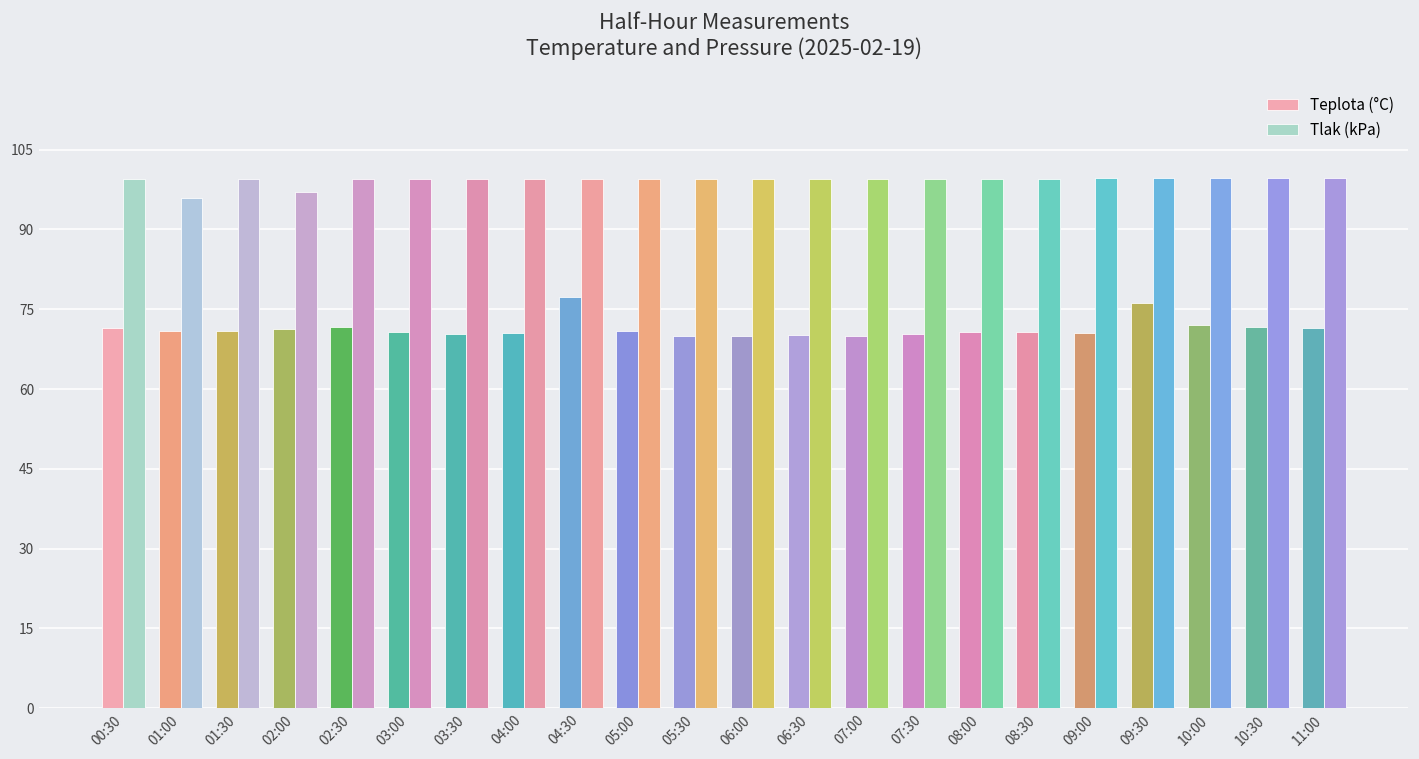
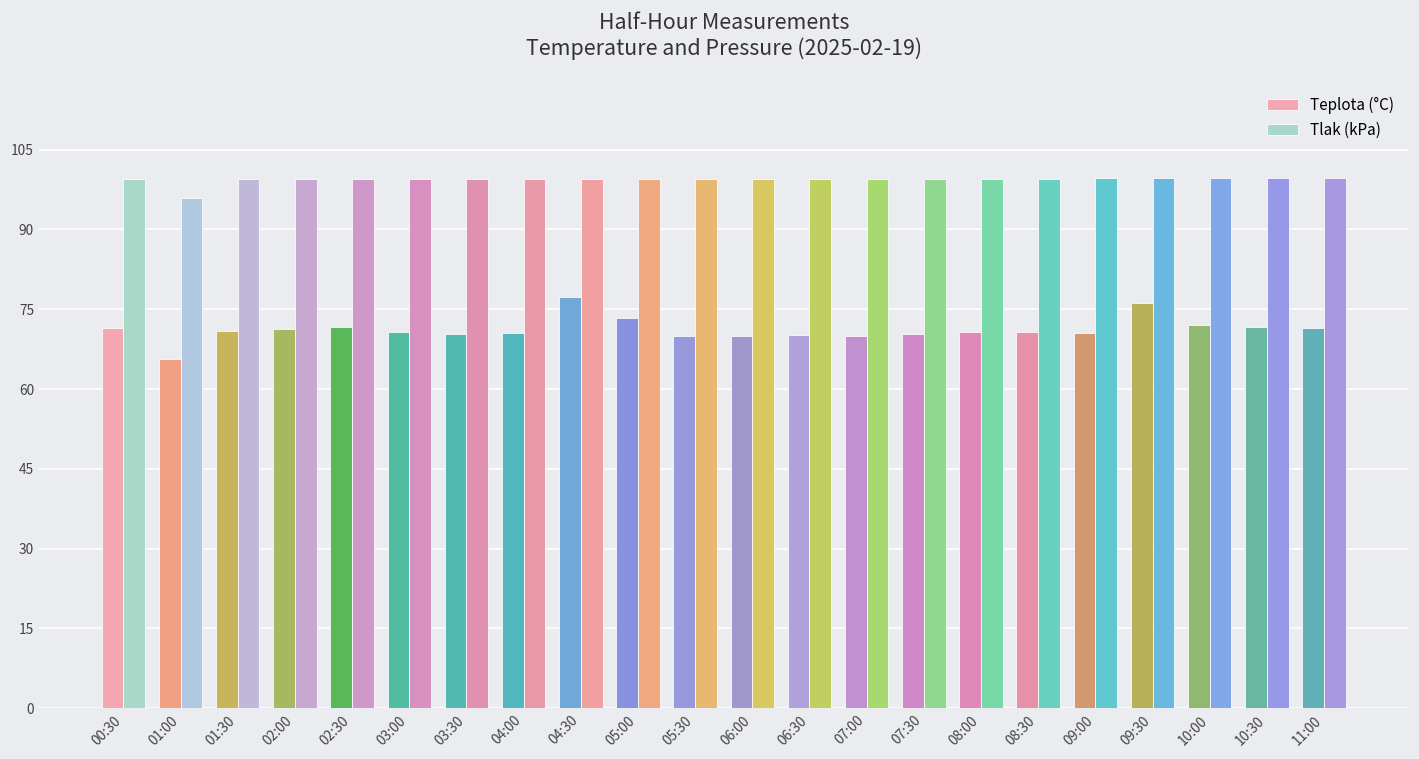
  {
    "Teplota (°C)": {
      "00:30": 71,
-     "01:00": 71,
+     "01:00": 66,
      "01:30": 71,
      "02:00": 71,
      "02:30": 72,
      "03:00": 71,
      "03:30": 70,
      "04:00": 70,
      "04:30": 77,
-     "05:00": 71,
+     "05:00": 73,
      "05:30": 70,
      "06:00": 70,
      "06:30": 70,
      "07:00": 70,
      "07:30": 70,
      "08:00": 71,
      "08:30": 71,
      "09:00": 71,
      "09:30": 76,
      "10:00": 72,
      "10:30": 72,
      "11:00": 72
    },
    "Tlak (kPa)": {
      "00:30": 99,
      "01:00": 96,
      "01:30": 99,
-     "02:00": 97,
+     "02:00": 99,
      "02:30": 99,
      "03:00": 99,
      "03:30": 99,
      "04:00": 99,
      "04:30": 99,
      "05:00": 99,
      "05:30": 100,
      "06:00": 100,
      "06:30": 100,
      "07:00": 100,
      "07:30": 100,
      "08:00": 100,
      "08:30": 100,
      "09:00": 100,
      "09:30": 100,
      "10:00": 100,
      "10:30": 100,
      "11:00": 100
    }
  }
